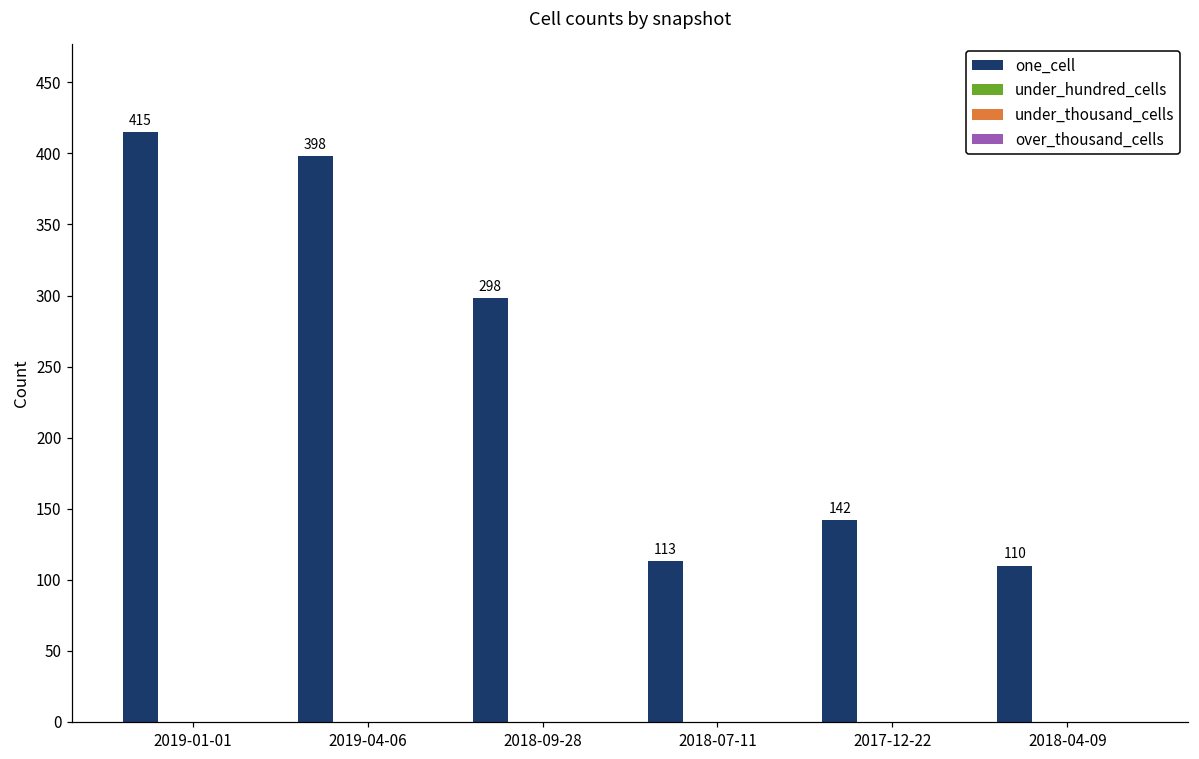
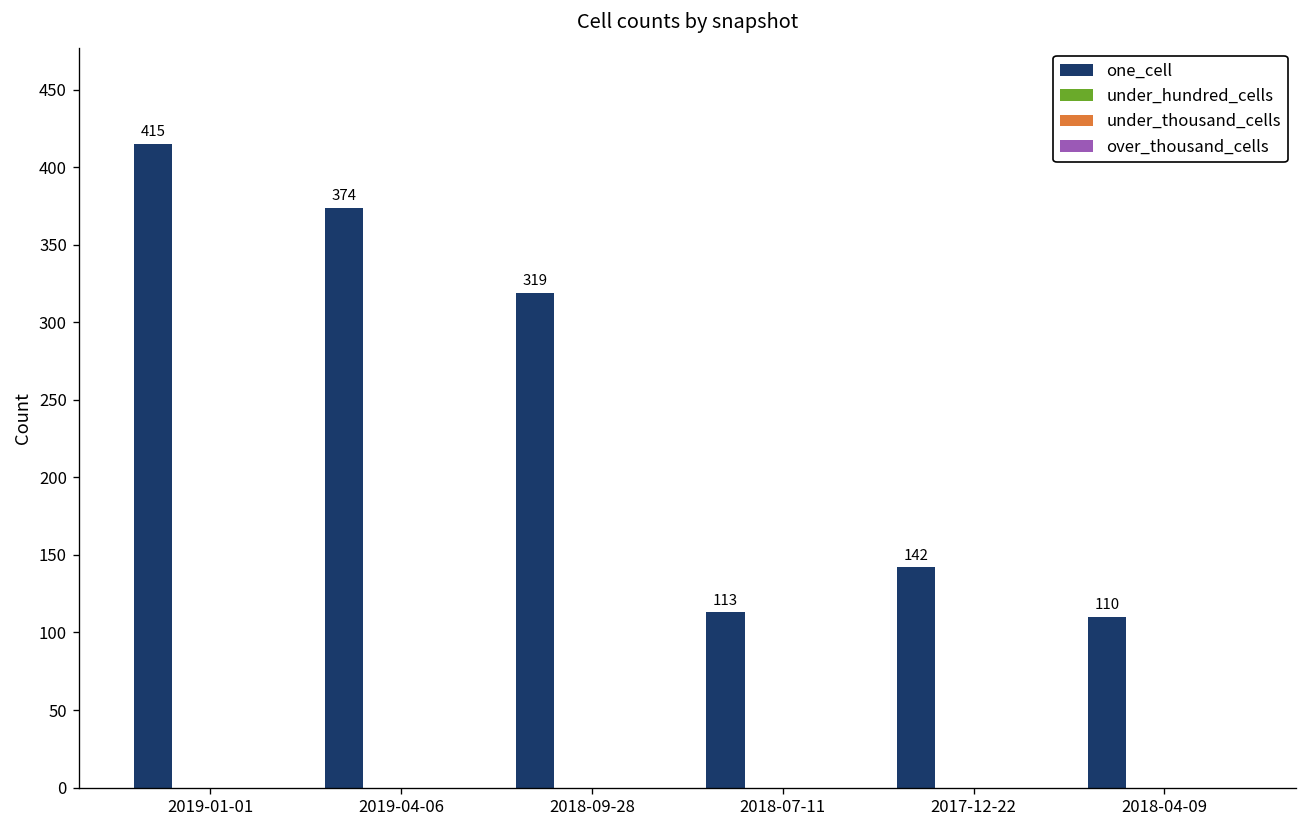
  {
    "one_cell": {
      "2019-01-01": 415,
-     "2019-04-06": 398,
-     "2018-09-28": 298,
+     "2019-04-06": 374,
+     "2018-09-28": 319,
      "2018-07-11": 113,
      "2017-12-22": 142,
      "2018-04-09": 110
    },
    "under_hundred_cells": {
      "2019-01-01": 0,
      "2019-04-06": 0,
      "2018-09-28": 0,
      "2018-07-11": 0,
      "2017-12-22": 0,
      "2018-04-09": 0
    },
    "under_thousand_cells": {
      "2019-01-01": 0,
      "2019-04-06": 0,
      "2018-09-28": 0,
      "2018-07-11": 0,
      "2017-12-22": 0,
      "2018-04-09": 0
    },
    "over_thousand_cells": {
      "2019-01-01": 0,
      "2019-04-06": 0,
      "2018-09-28": 0,
      "2018-07-11": 0,
      "2017-12-22": 0,
      "2018-04-09": 0
    }
  }
